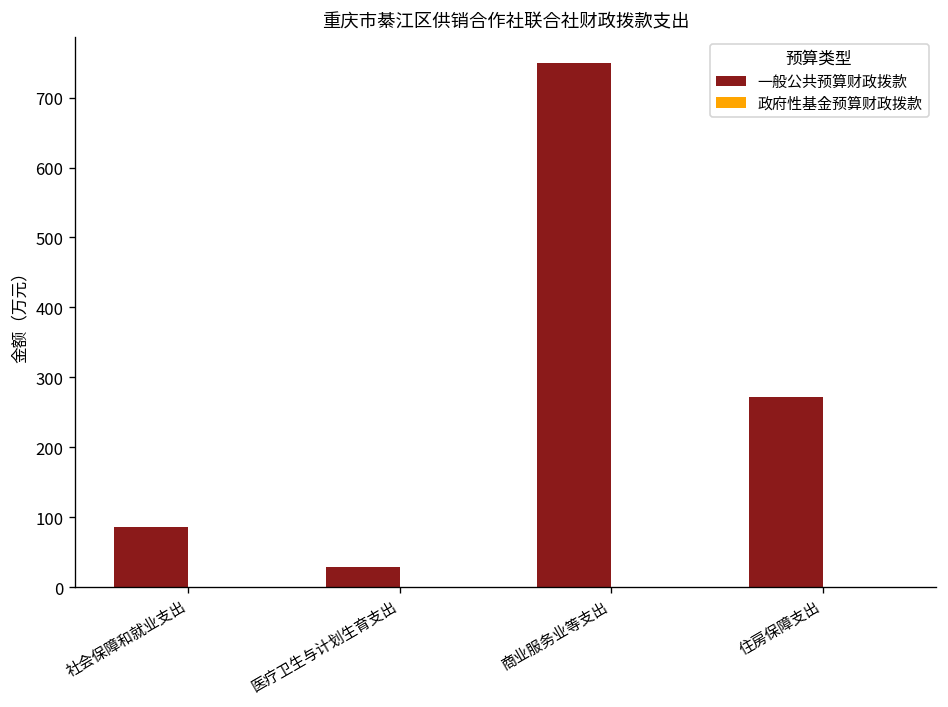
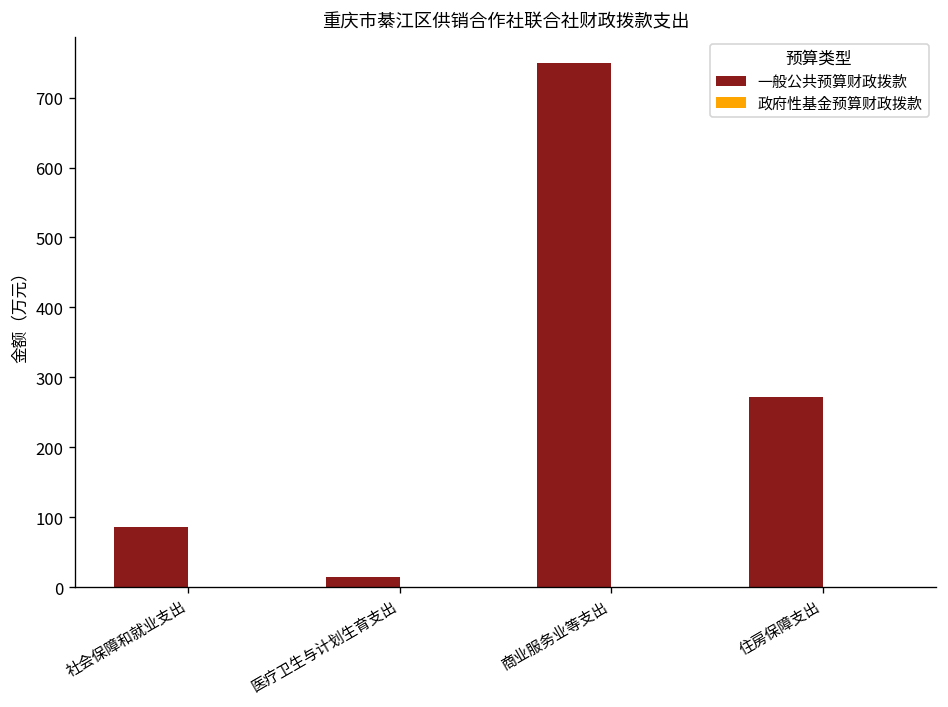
  {
    "一般公共预算财政拨款": {
      "社会保障和就业支出": 90,
-     "医疗卫生与计划生育支出": 30,
+     "医疗卫生与计划生育支出": 10,
      "商业服务业等支出": 750,
      "住房保障支出": 270
    },
    "政府性基金预算财政拨款": {
      "社会保障和就业支出": 0,
      "医疗卫生与计划生育支出": 0,
      "商业服务业等支出": 0,
      "住房保障支出": 0
    }
  }
